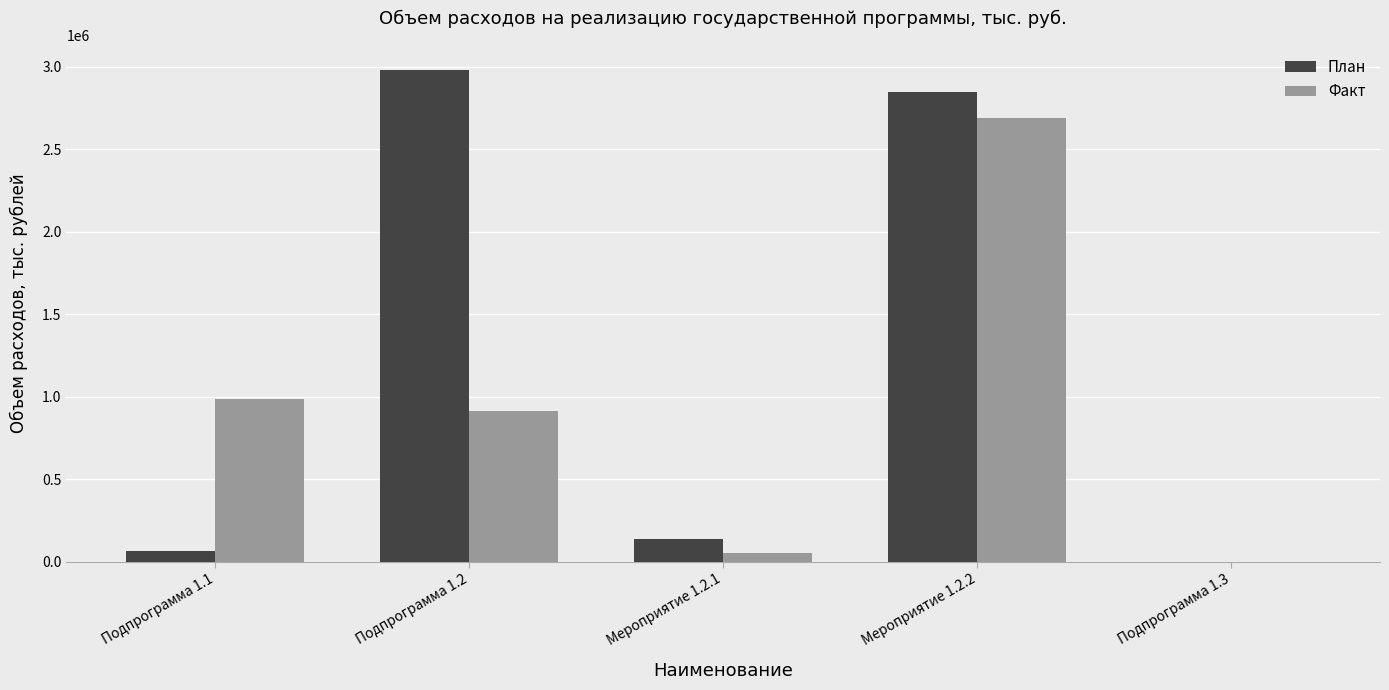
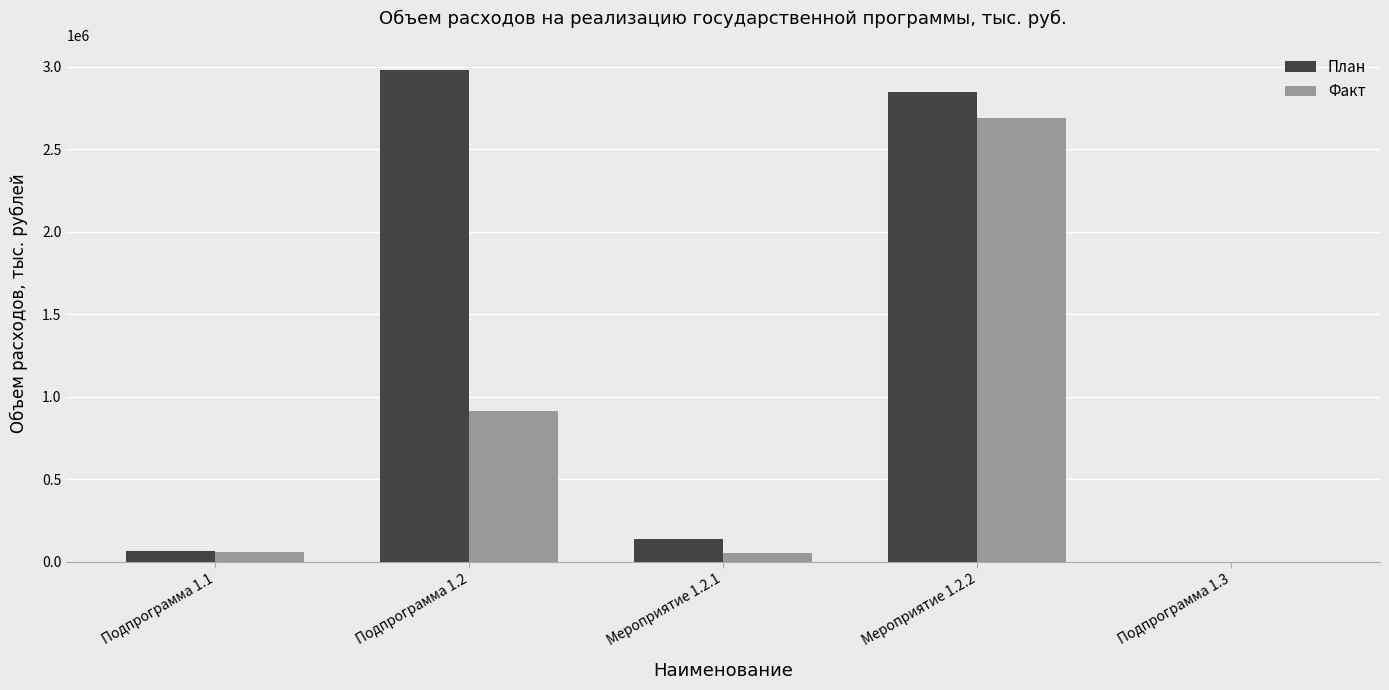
  {
    "План": {
      "Подпрограмма 1.1": 60000,
      "Подпрограмма 1.2": 2980000,
      "Мероприятие 1.2.1": 140000,
      "Мероприятие 1.2.2": 2850000
    },
    "Факт": {
-     "Подпрограмма 1.1": 990000,
+     "Подпрограмма 1.1": 60000,
      "Подпрограмма 1.2": 910000,
      "Мероприятие 1.2.1": 50000,
      "Мероприятие 1.2.2": 2690000
    }
  }
